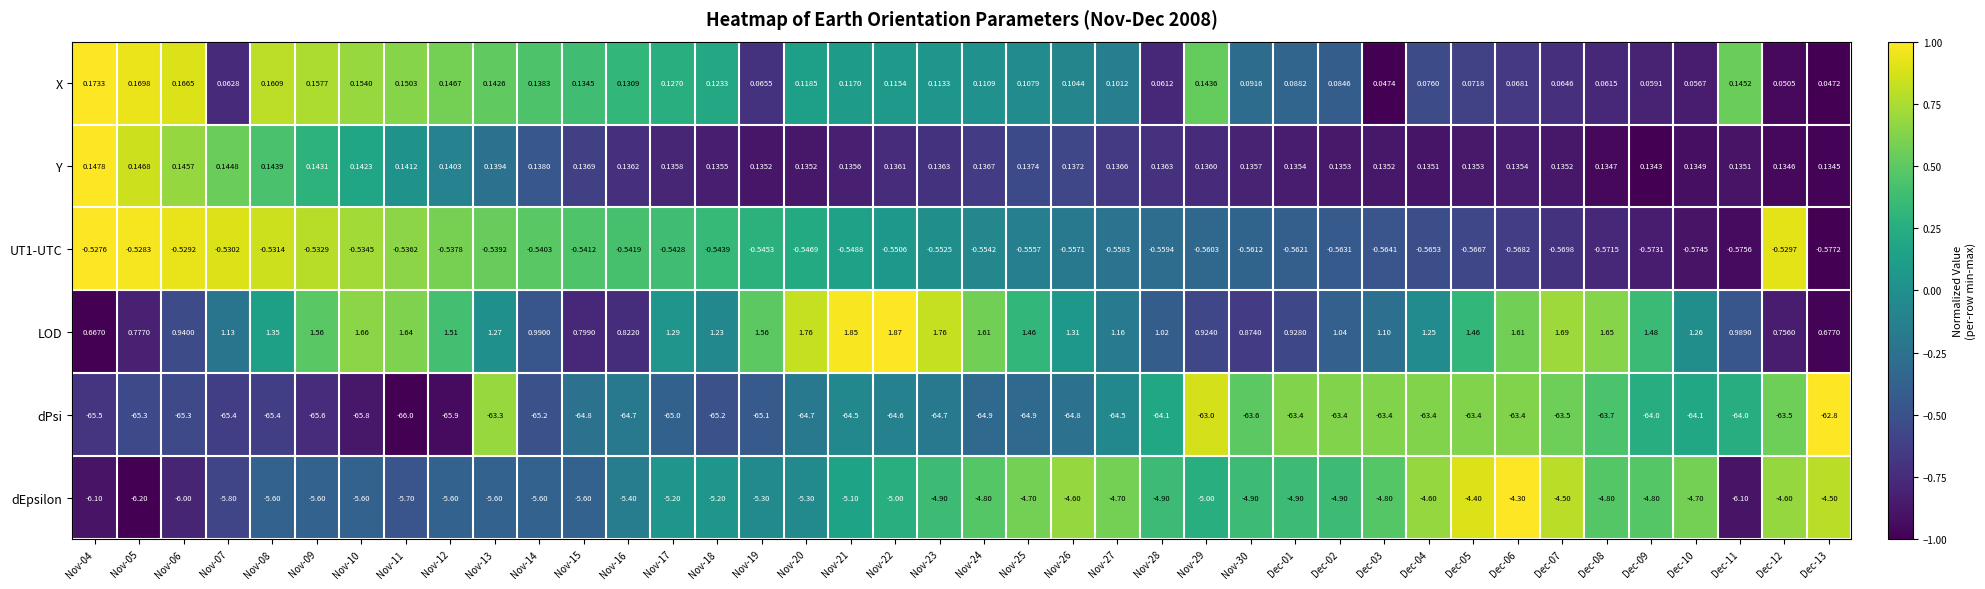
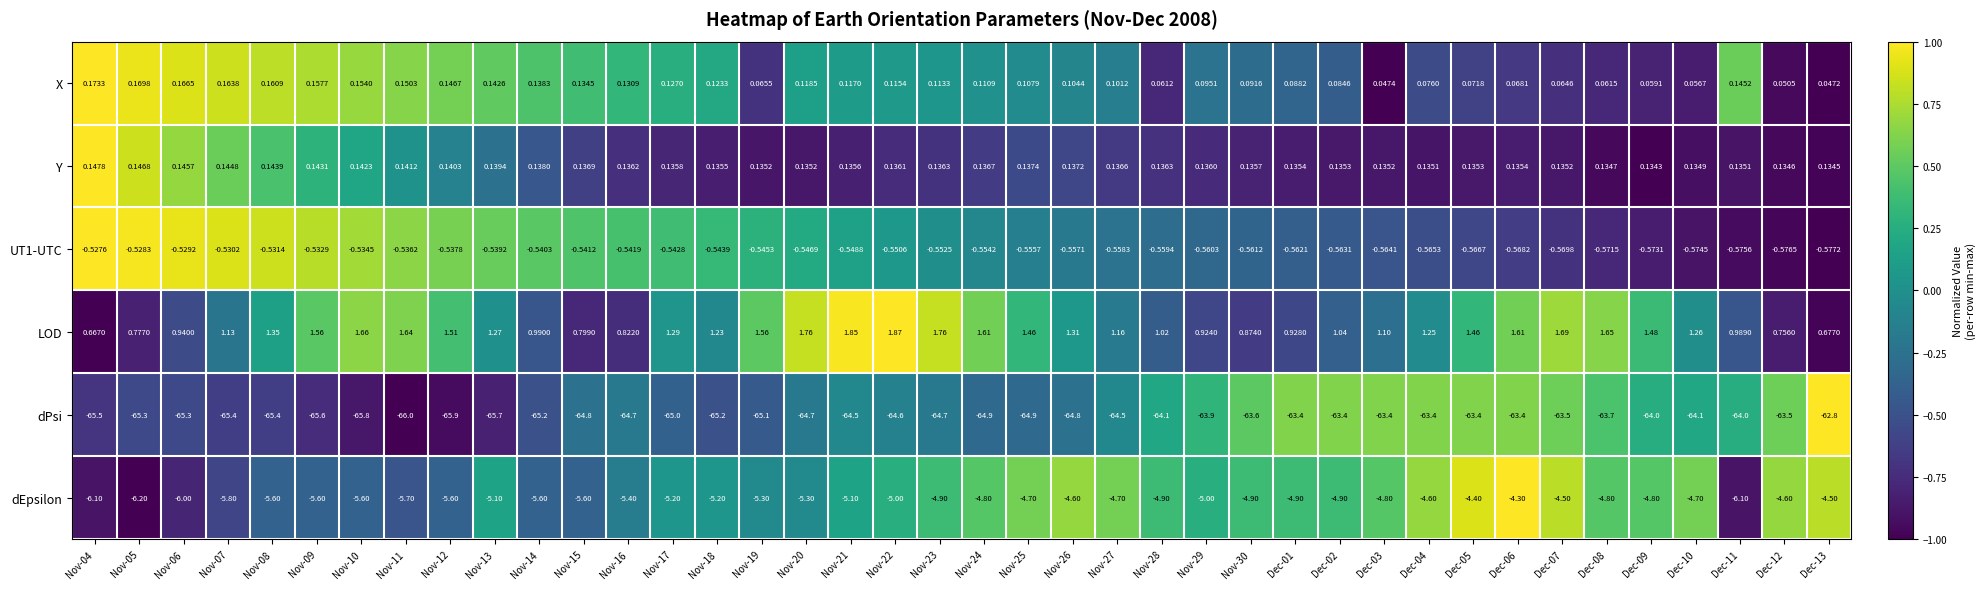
  {
    "X": {
      "Nov-04": 0.1733,
      "Nov-05": 0.1698,
      "Nov-06": 0.1665,
-     "Nov-07": 0.0628,
+     "Nov-07": 0.1638,
      "Nov-08": 0.1609,
      "Nov-09": 0.1577,
      "Nov-10": 0.1540,
      "Nov-11": 0.1503,
      "Nov-12": 0.1467,
      "Nov-13": 0.1426,
      "Nov-14": 0.1383,
      "Nov-15": 0.1345,
      "Nov-16": 0.1309,
      "Nov-17": 0.1270,
      "Nov-18": 0.1233,
      "Nov-19": 0.0655,
      "Nov-20": 0.1185,
      "Nov-21": 0.1170,
      "Nov-22": 0.1154,
      "Nov-23": 0.1133,
      "Nov-24": 0.1109,
      "Nov-25": 0.1079,
      "Nov-26": 0.1044,
      "Nov-27": 0.1012,
      "Nov-28": 0.0612,
-     "Nov-29": 0.1436,
+     "Nov-29": 0.0951,
      "Nov-30": 0.0916,
      "Dec-01": 0.0882,
      "Dec-02": 0.0846,
      "Dec-03": 0.0474,
      "Dec-04": 0.0760,
      "Dec-05": 0.0718,
      "Dec-06": 0.0681,
      "Dec-07": 0.0646,
      "Dec-08": 0.0615,
      "Dec-09": 0.0591,
      "Dec-10": 0.0567,
      "Dec-11": 0.1452,
      "Dec-12": 0.0505,
      "Dec-13": 0.0472
    },
    "UT1-UTC": {
      "Nov-04": -0.5276,
      "Nov-05": -0.5283,
      "Nov-06": -0.5292,
      "Nov-07": -0.5302,
      "Nov-08": -0.5314,
      "Nov-09": -0.5329,
      "Nov-10": -0.5345,
      "Nov-11": -0.5362,
      "Nov-12": -0.5378,
      "Nov-13": -0.5392,
      "Nov-14": -0.5403,
      "Nov-15": -0.5412,
      "Nov-16": -0.5419,
      "Nov-17": -0.5428,
      "Nov-18": -0.5439,
      "Nov-19": -0.5453,
      "Nov-20": -0.5469,
      "Nov-21": -0.5488,
      "Nov-22": -0.5506,
      "Nov-23": -0.5525,
      "Nov-24": -0.5542,
      "Nov-25": -0.5557,
      "Nov-26": -0.5571,
      "Nov-27": -0.5583,
      "Nov-28": -0.5594,
      "Nov-29": -0.5603,
      "Nov-30": -0.5612,
      "Dec-01": -0.5621,
      "Dec-02": -0.5631,
      "Dec-03": -0.5641,
      "Dec-04": -0.5653,
      "Dec-05": -0.5667,
      "Dec-06": -0.5682,
      "Dec-07": -0.5698,
      "Dec-08": -0.5715,
      "Dec-09": -0.5731,
      "Dec-10": -0.5745,
      "Dec-11": -0.5756,
-     "Dec-12": -0.5297,
+     "Dec-12": -0.5765,
      "Dec-13": -0.5772
    },
    "dPsi": {
      "Nov-04": -65.5,
      "Nov-05": -65.3,
      "Nov-06": -65.3,
      "Nov-07": -65.4,
      "Nov-08": -65.4,
      "Nov-09": -65.6,
      "Nov-10": -65.8,
      "Nov-11": -66.0,
      "Nov-12": -65.9,
-     "Nov-13": -63.3,
+     "Nov-13": -65.7,
      "Nov-14": -65.2,
      "Nov-15": -64.8,
      "Nov-16": -64.7,
      "Nov-17": -65.0,
      "Nov-18": -65.2,
      "Nov-19": -65.1,
      "Nov-20": -64.7,
      "Nov-21": -64.5,
      "Nov-22": -64.6,
      "Nov-23": -64.7,
      "Nov-24": -64.9,
      "Nov-25": -64.9,
      "Nov-26": -64.8,
      "Nov-27": -64.5,
      "Nov-28": -64.1,
-     "Nov-29": -63.0,
+     "Nov-29": -63.9,
      "Nov-30": -63.6,
      "Dec-01": -63.4,
      "Dec-02": -63.4,
      "Dec-03": -63.4,
      "Dec-04": -63.4,
      "Dec-05": -63.4,
      "Dec-06": -63.4,
      "Dec-07": -63.5,
      "Dec-08": -63.7,
      "Dec-09": -64.0,
      "Dec-10": -64.1,
      "Dec-11": -64.0,
      "Dec-12": -63.5,
      "Dec-13": -62.8
    },
    "dEpsilon": {
      "Nov-04": -6.10,
      "Nov-05": -6.20,
      "Nov-06": -6.00,
      "Nov-07": -5.80,
      "Nov-08": -5.60,
      "Nov-09": -5.60,
      "Nov-10": -5.60,
      "Nov-11": -5.70,
      "Nov-12": -5.60,
-     "Nov-13": -5.60,
+     "Nov-13": -5.10,
      "Nov-14": -5.60,
      "Nov-15": -5.60,
      "Nov-16": -5.40,
      "Nov-17": -5.20,
      "Nov-18": -5.20,
      "Nov-19": -5.30,
      "Nov-20": -5.30,
      "Nov-21": -5.10,
      "Nov-22": -5.00,
      "Nov-23": -4.90,
      "Nov-24": -4.80,
      "Nov-25": -4.70,
      "Nov-26": -4.60,
      "Nov-27": -4.70,
      "Nov-28": -4.90,
      "Nov-29": -5.00,
      "Nov-30": -4.90,
      "Dec-01": -4.90,
      "Dec-02": -4.90,
      "Dec-03": -4.80,
      "Dec-04": -4.60,
      "Dec-05": -4.40,
      "Dec-06": -4.30,
      "Dec-07": -4.50,
      "Dec-08": -4.80,
      "Dec-09": -4.80,
      "Dec-10": -4.70,
      "Dec-11": -6.10,
      "Dec-12": -4.60,
      "Dec-13": -4.50
    }
  }
